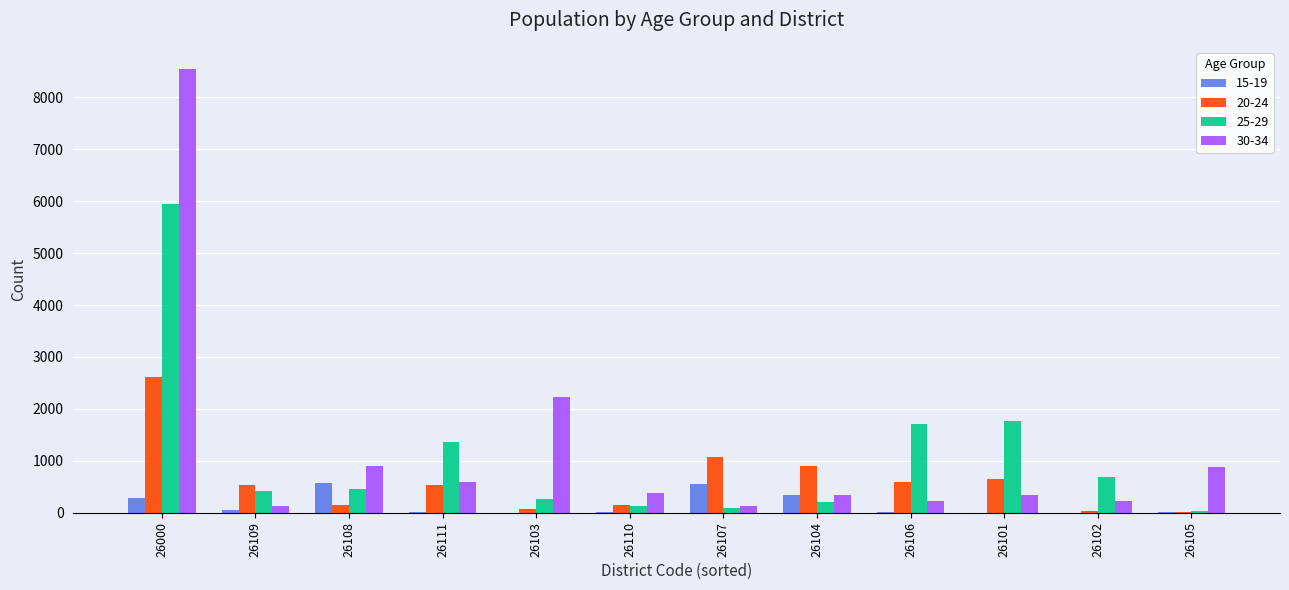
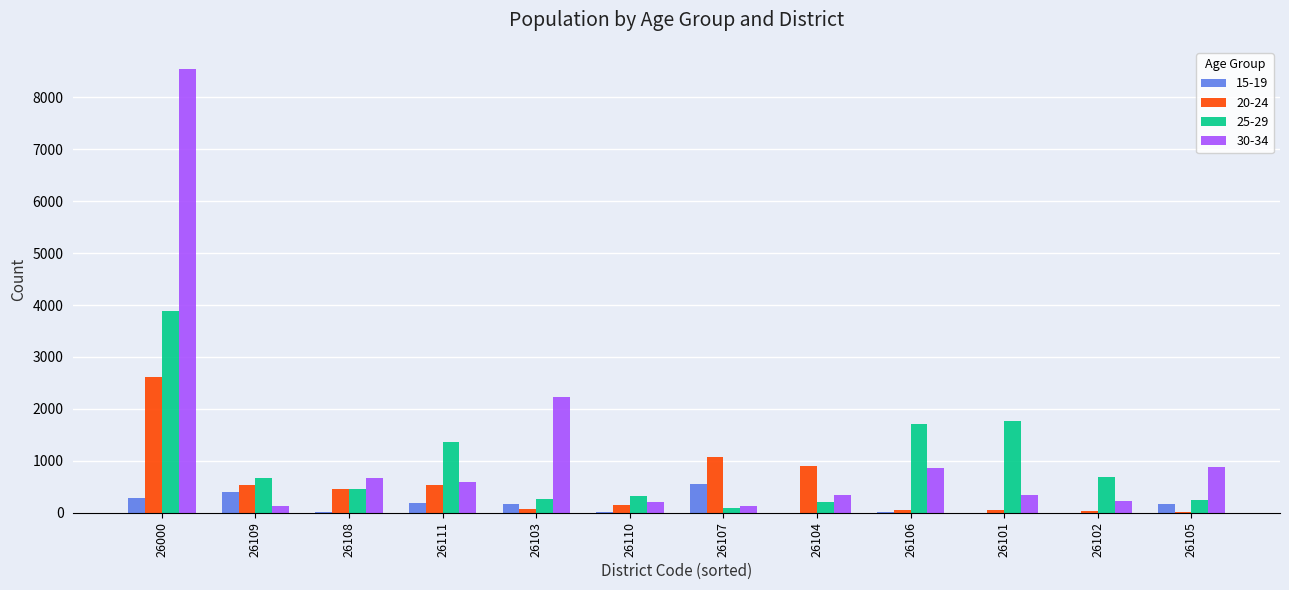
  {
    "15-19": {
      "26000": 300,
-     "26109": 100,
-     "26108": 600,
-     "26111": 0,
-     "26103": 0,
+     "26109": 400,
+     "26108": 0,
+     "26111": 200,
+     "26103": 200,
      "26107": 500,
-     "26104": 300,
-     "26105": 0
+     "26104": 0,
+     "26105": 200
    },
    "20-24": {
      "26000": 2600,
      "26109": 500,
-     "26108": 100,
+     "26108": 500,
      "26111": 500,
      "26103": 100,
      "26110": 100,
      "26107": 1100,
      "26104": 900,
-     "26106": 600,
-     "26101": 700
+     "26106": 100,
+     "26101": 100
    },
    "25-29": {
-     "26000": 5900,
-     "26109": 400,
+     "26000": 3900,
+     "26109": 700,
      "26108": 500,
      "26111": 1400,
      "26103": 300,
-     "26110": 100,
+     "26110": 300,
      "26107": 100,
      "26104": 200,
      "26106": 1700,
      "26101": 1800,
      "26102": 700,
-     "26105": 0
+     "26105": 200
    },
    "30-34": {
      "26000": 8500,
      "26109": 100,
-     "26108": 900,
+     "26108": 700,
      "26111": 600,
      "26103": 2200,
-     "26110": 400,
+     "26110": 200,
      "26107": 100,
      "26104": 300,
-     "26106": 200,
+     "26106": 900,
      "26101": 300,
      "26102": 200,
      "26105": 900
    }
  }
